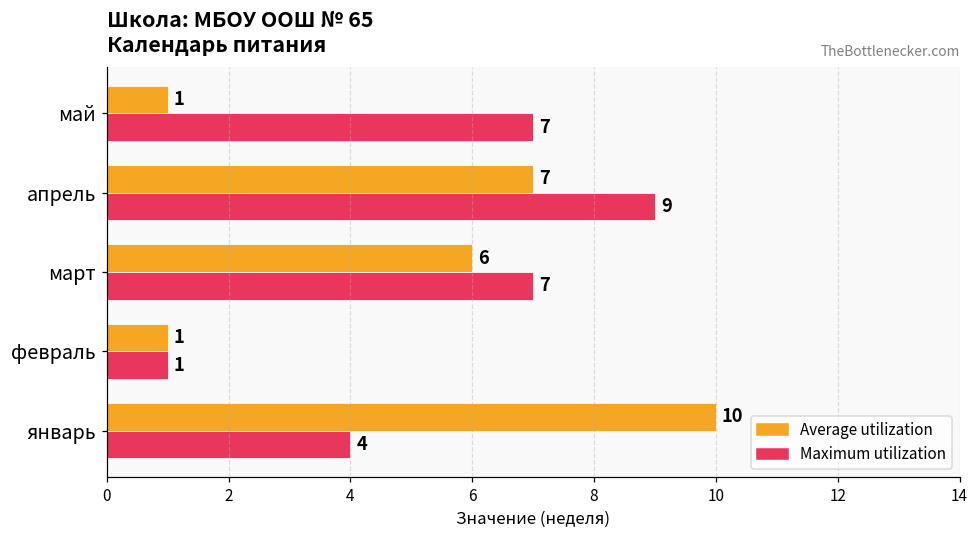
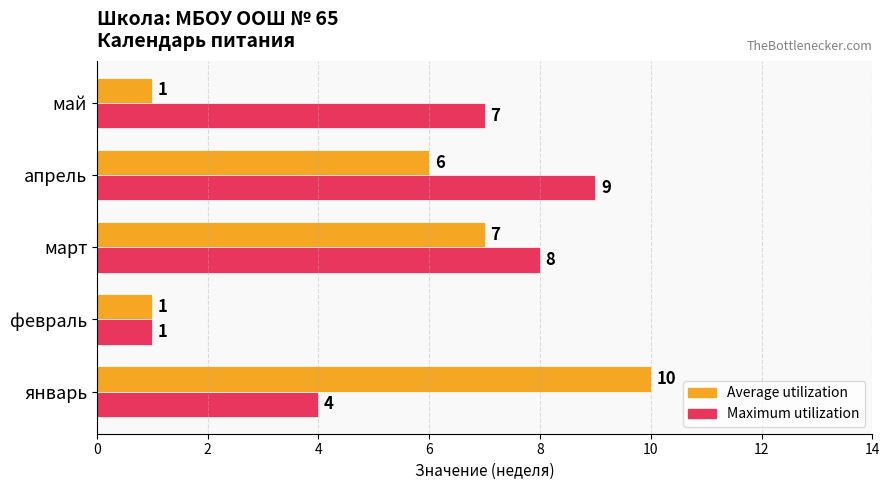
  {
    "Average utilization": {
      "май": 1,
-     "апрель": 7,
-     "март": 6,
+     "апрель": 6,
+     "март": 7,
      "февраль": 1,
      "январь": 10
    },
    "Maximum utilization": {
      "май": 7,
      "апрель": 9,
-     "март": 7,
+     "март": 8,
      "февраль": 1,
      "январь": 4
    }
  }
